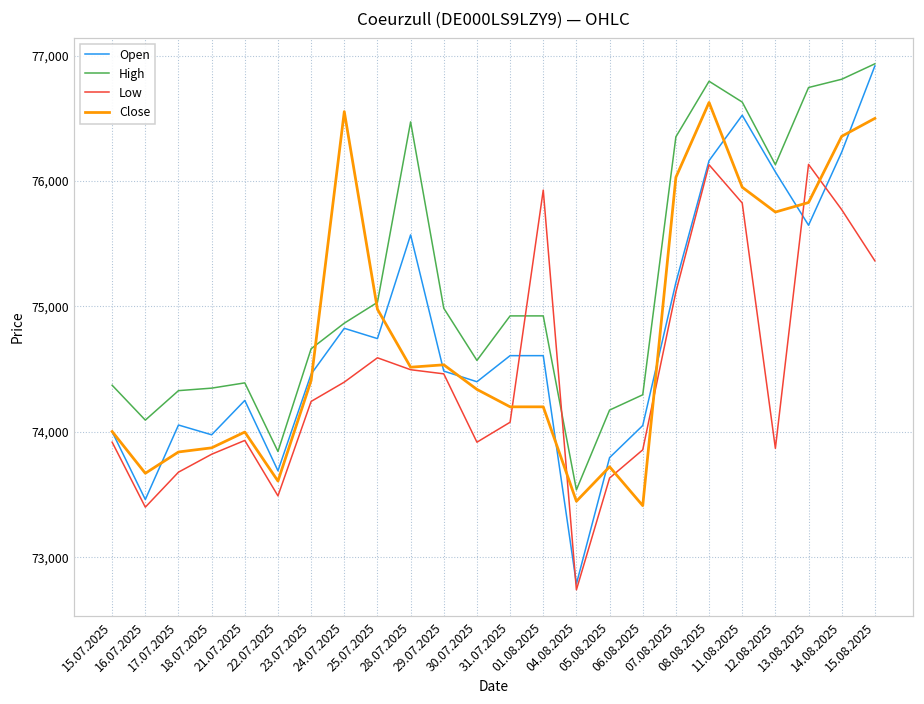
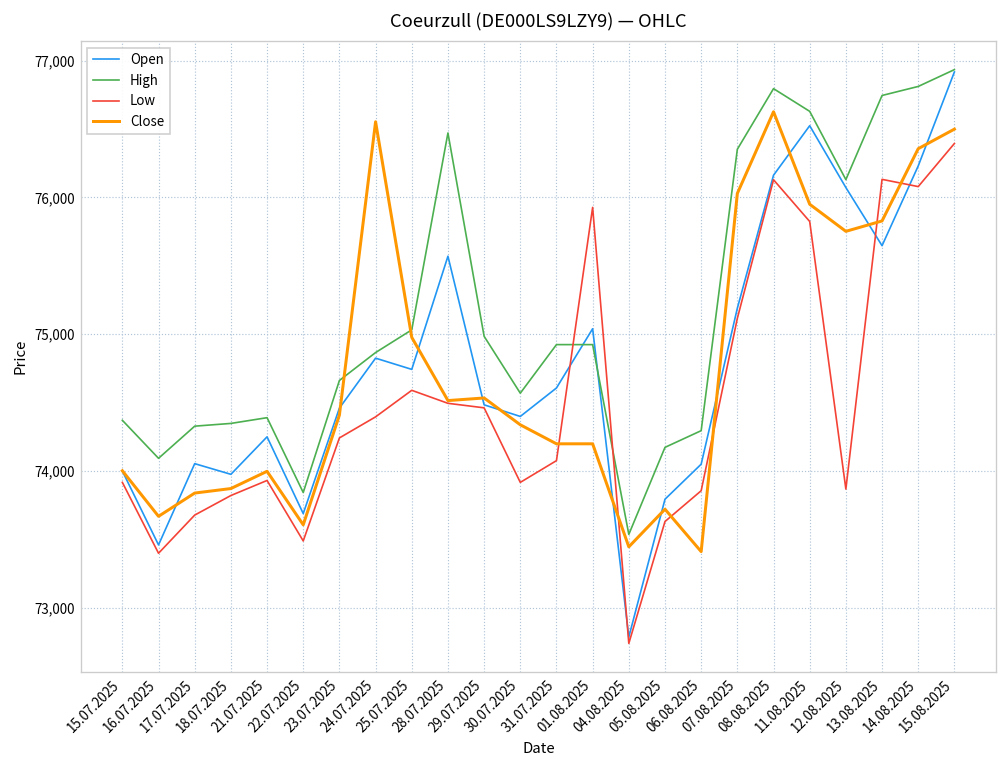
  {
    "Open": {
      "16.07.2025": "73,460",
      "17.07.2025": "74,050",
      "18.07.2025": "73,980",
      "21.07.2025": "74,250",
      "22.07.2025": "73,690",
      "23.07.2025": "74,460",
      "24.07.2025": "74,830",
      "25.07.2025": "74,740",
      "28.07.2025": "75,570",
      "29.07.2025": "74,480",
      "30.07.2025": "74,400",
      "31.07.2025": "74,610",
-     "01.08.2025": "74,610",
+     "01.08.2025": "75,040",
      "04.08.2025": "72,790",
      "05.08.2025": "73,790",
      "06.08.2025": "74,050",
      "07.08.2025": "75,190",
      "08.08.2025": "76,160",
      "11.08.2025": "76,520",
      "12.08.2025": "76,070",
      "13.08.2025": "75,650",
      "14.08.2025": "76,230"
    },
    "High": {
      "15.07.2025": "74,370",
      "16.07.2025": "74,090",
      "17.07.2025": "74,330",
      "18.07.2025": "74,350",
      "21.07.2025": "74,390",
      "22.07.2025": "73,840",
      "23.07.2025": "74,660",
      "24.07.2025": "74,870",
      "25.07.2025": "75,030",
      "28.07.2025": "76,470",
      "29.07.2025": "74,990",
      "30.07.2025": "74,570",
      "31.07.2025": "74,920",
      "01.08.2025": "74,920",
      "04.08.2025": "73,540",
      "05.08.2025": "74,170",
      "06.08.2025": "74,300",
      "07.08.2025": "76,350",
      "08.08.2025": "76,800",
      "11.08.2025": "76,630",
      "12.08.2025": "76,130",
      "13.08.2025": "76,750",
      "14.08.2025": "76,810"
    },
    "Low": {
      "15.07.2025": "73,920",
      "16.07.2025": "73,400",
      "17.07.2025": "73,680",
      "18.07.2025": "73,820",
      "21.07.2025": "73,930",
      "22.07.2025": "73,490",
      "23.07.2025": "74,240",
      "24.07.2025": "74,400",
      "25.07.2025": "74,590",
      "29.07.2025": "74,460",
      "30.07.2025": "73,920",
      "31.07.2025": "74,080",
      "01.08.2025": "75,930",
      "04.08.2025": "72,740",
      "05.08.2025": "73,630",
      "06.08.2025": "73,860",
      "07.08.2025": "75,120",
      "08.08.2025": "76,130",
      "11.08.2025": "75,820",
      "12.08.2025": "73,870",
      "13.08.2025": "76,130",
-     "14.08.2025": "75,770",
-     "15.08.2025": "75,360"
+     "14.08.2025": "76,080",
+     "15.08.2025": "76,390"
    },
    "Close": {
      "16.07.2025": "73,670",
      "17.07.2025": "73,840",
      "18.07.2025": "73,870",
      "21.07.2025": "74,000",
      "22.07.2025": "73,610",
      "23.07.2025": "74,410",
      "24.07.2025": "76,550",
      "25.07.2025": "74,980",
      "29.07.2025": "74,530",
      "30.07.2025": "74,340",
      "31.07.2025": "74,200",
      "01.08.2025": "74,200",
      "04.08.2025": "73,450",
      "05.08.2025": "73,720",
      "06.08.2025": "73,410",
      "07.08.2025": "76,030",
      "08.08.2025": "76,630",
      "11.08.2025": "75,950",
      "12.08.2025": "75,750",
      "13.08.2025": "75,830",
      "14.08.2025": "76,360",
      "15.08.2025": "76,500"
    }
  }
